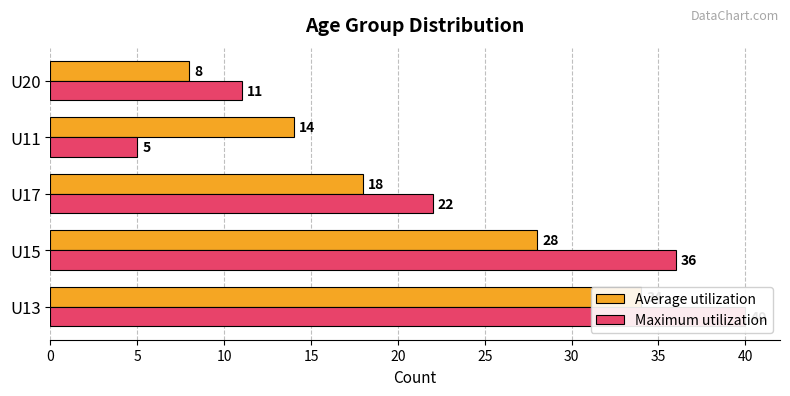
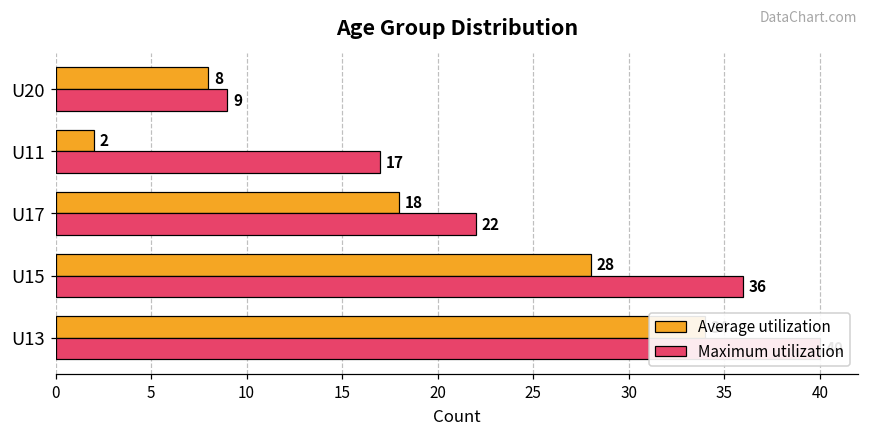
  {
    "Average utilization": {
      "U20": 8,
-     "U11": 14,
+     "U11": 2,
      "U17": 18,
      "U15": 28
    },
    "Maximum utilization": {
-     "U20": 11,
-     "U11": 5,
+     "U20": 9,
+     "U11": 17,
      "U17": 22,
      "U15": 36
    }
  }
